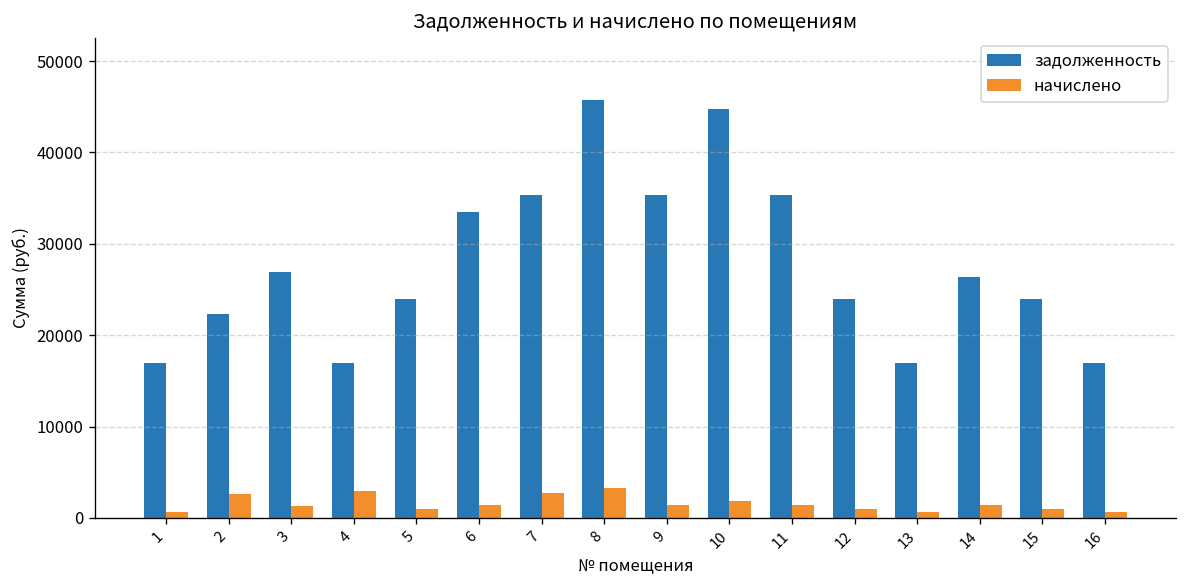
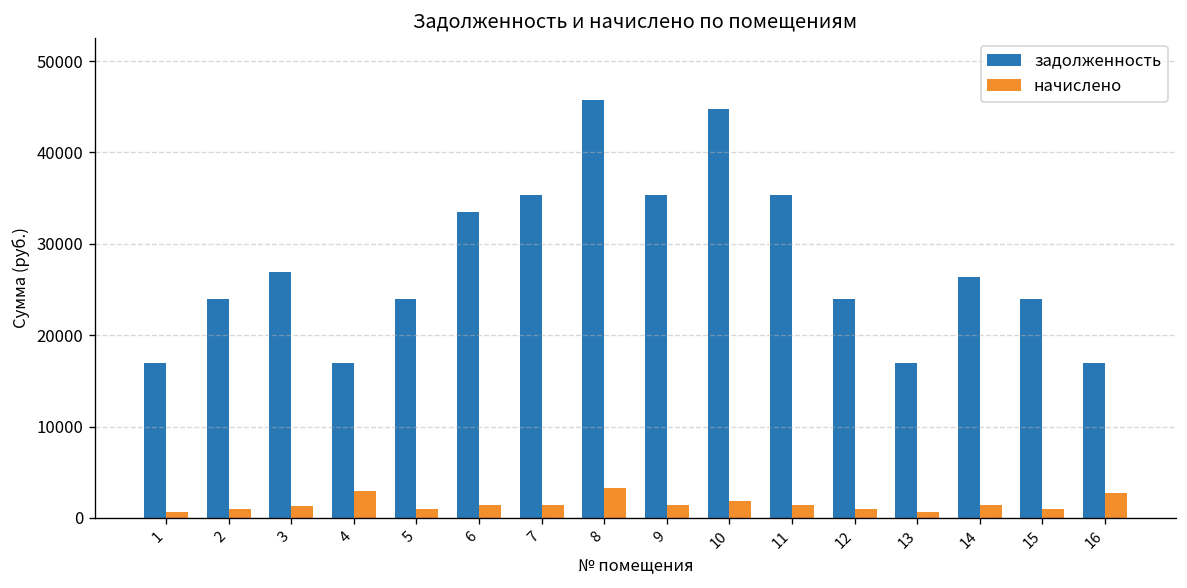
  {
    "задолженность": {
      "1": 17000,
-     "2": 22000,
+     "2": 24000,
      "3": 27000,
      "4": 17000,
      "5": 24000,
      "6": 33000,
      "7": 35000,
      "8": 46000,
      "9": 35000,
      "10": 45000,
      "11": 35000,
      "12": 24000,
      "13": 17000,
      "14": 26000,
      "15": 24000,
      "16": 17000
    },
    "начислено": {
      "1": 1000,
-     "2": 3000,
+     "2": 1000,
      "3": 1000,
      "4": 3000,
      "5": 1000,
      "6": 1000,
-     "7": 3000,
+     "7": 1000,
      "8": 3000,
      "9": 1000,
      "10": 2000,
      "11": 1000,
      "12": 1000,
      "13": 1000,
      "14": 1000,
      "15": 1000,
-     "16": 1000
+     "16": 3000
    }
  }
